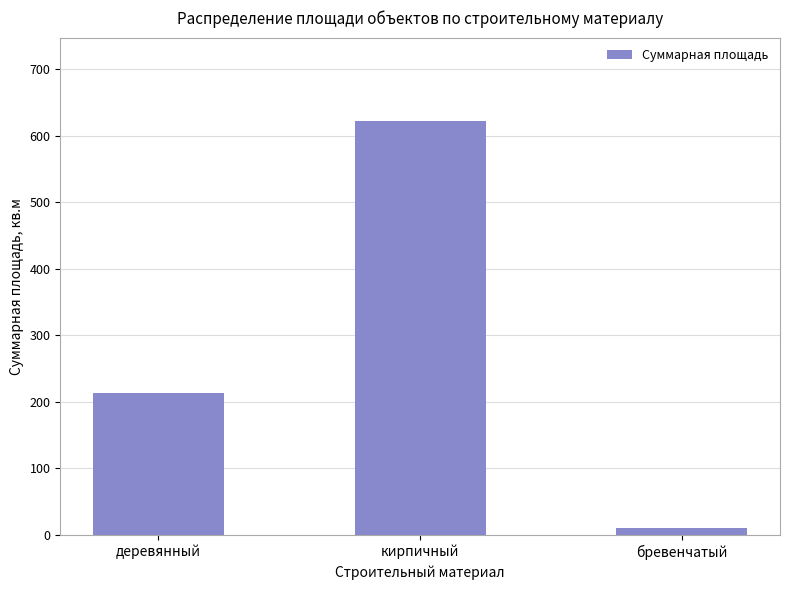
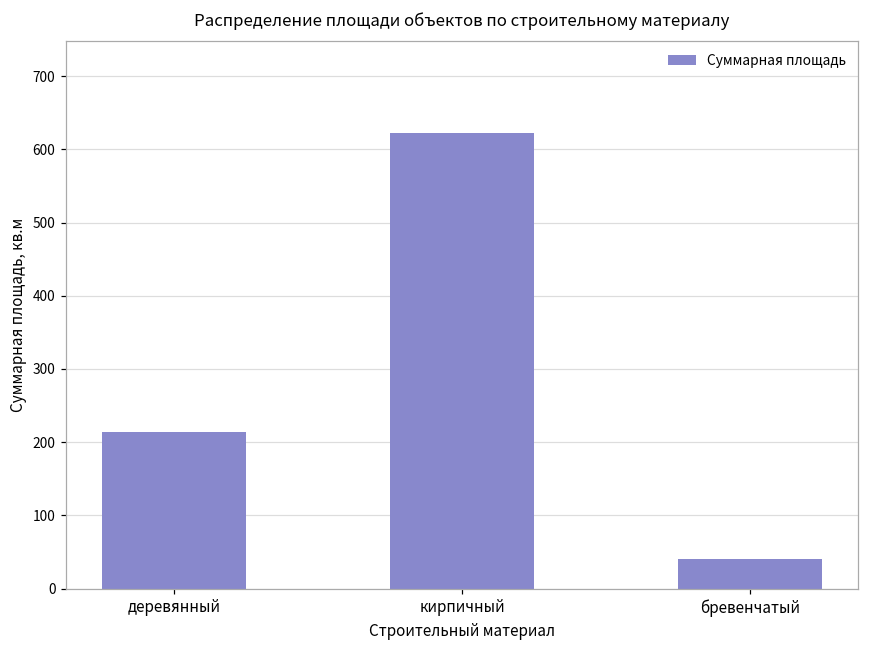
  {
    "деревянный": 210,
    "кирпичный": 620,
-   "бревенчатый": 10
+   "бревенчатый": 40
  }
